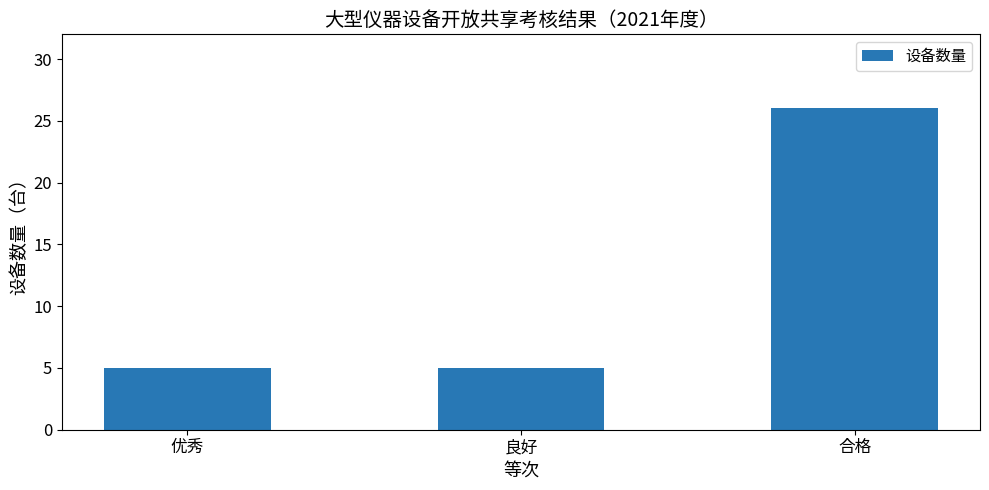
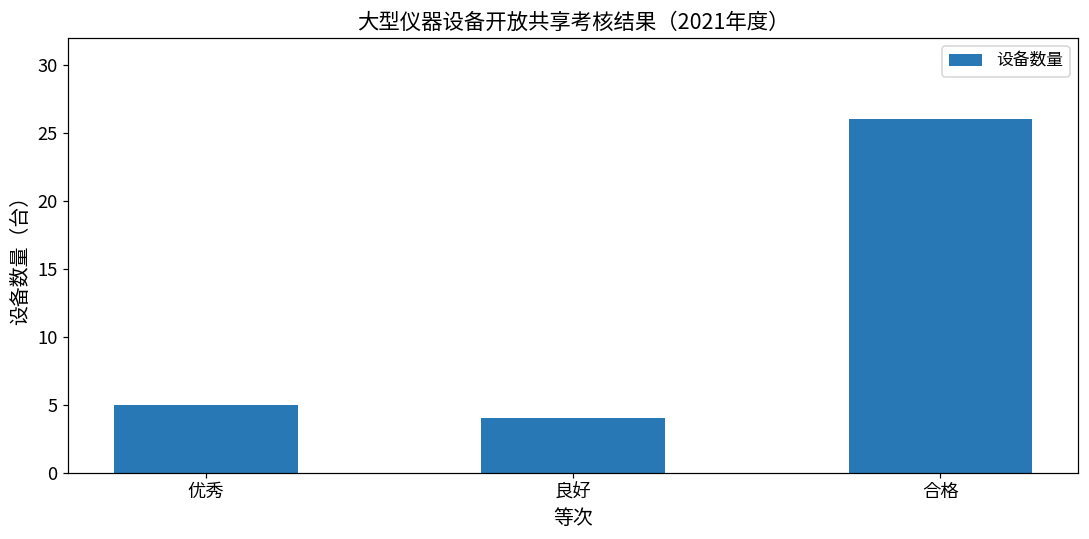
  {
    "优秀": 5,
-   "良好": 5,
+   "良好": 4,
    "合格": 26
  }
